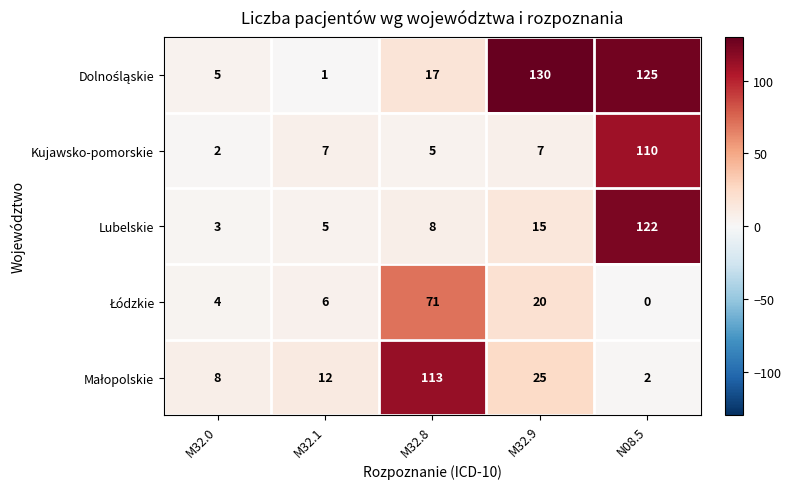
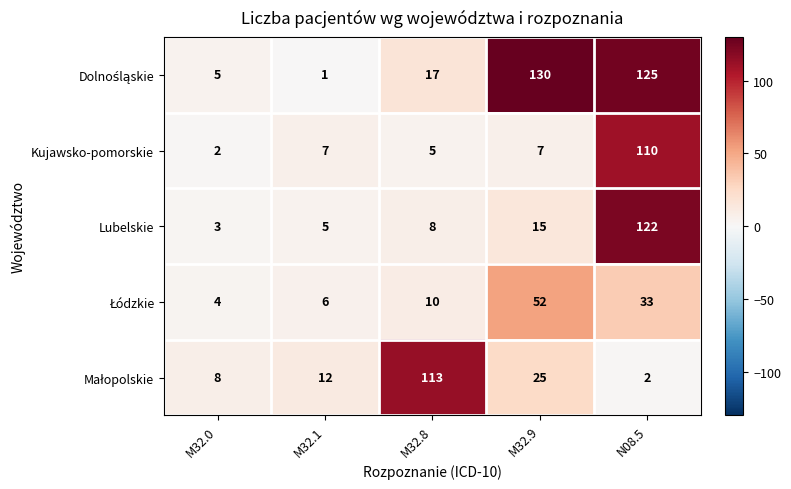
  {
    "Dolnośląskie": {
      "M32.0": 5,
      "M32.1": 1,
      "M32.8": 17,
      "M32.9": 130,
      "N08.5": 125
    },
    "Kujawsko-pomorskie": {
      "M32.0": 2,
      "M32.1": 7,
      "M32.8": 5,
      "M32.9": 7,
      "N08.5": 110
    },
    "Lubelskie": {
      "M32.0": 3,
      "M32.1": 5,
      "M32.8": 8,
      "M32.9": 15,
      "N08.5": 122
    },
    "Łódzkie": {
      "M32.0": 4,
      "M32.1": 6,
-     "M32.8": 71,
-     "M32.9": 20,
-     "N08.5": 0
+     "M32.8": 10,
+     "M32.9": 52,
+     "N08.5": 33
    },
    "Małopolskie": {
      "M32.0": 8,
      "M32.1": 12,
      "M32.8": 113,
      "M32.9": 25,
      "N08.5": 2
    }
  }
